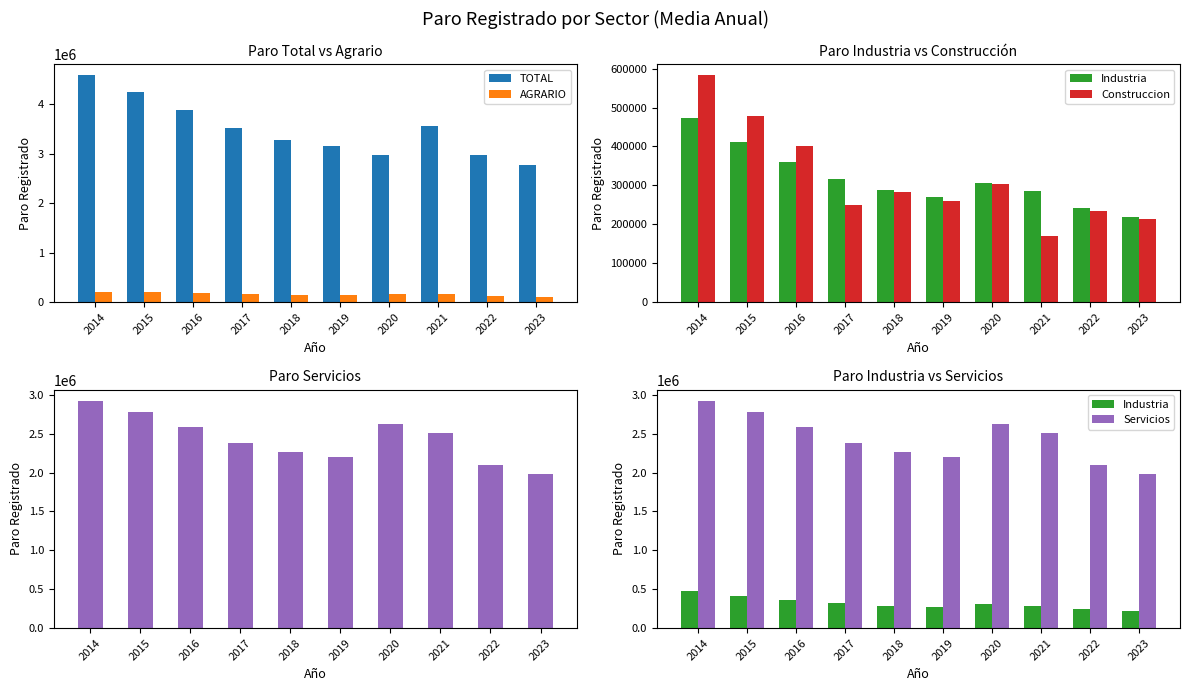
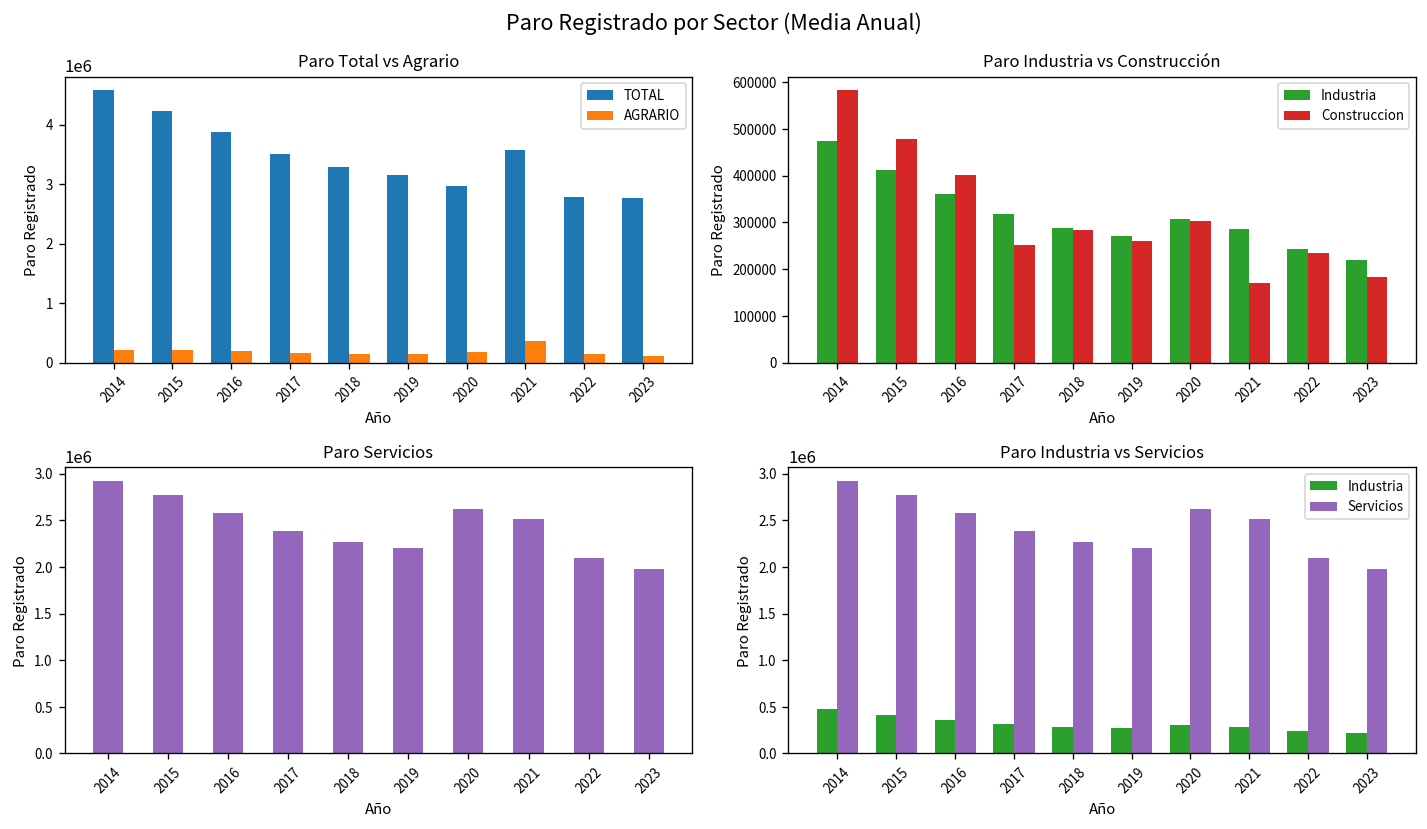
  {
    "Paro Total vs Agrario": {
      "TOTAL": {
        "2014": 4600000,
        "2015": 4200000,
        "2016": 3900000,
        "2017": 3500000,
        "2018": 3300000,
        "2019": 3100000,
        "2020": 3000000,
        "2021": 3600000,
-       "2022": 3000000,
+       "2022": 2800000,
        "2023": 2800000
      },
      "AGRARIO": {
        "2014": 200000,
        "2015": 200000,
        "2016": 200000,
        "2017": 200000,
        "2018": 200000,
        "2019": 100000,
        "2020": 200000,
-       "2021": 200000,
+       "2021": 400000,
        "2022": 100000,
        "2023": 100000
      }
    },
    "Paro Industria vs Construcción": {
      "Industria": {
        "2014": 470000,
        "2015": 410000,
        "2016": 360000,
        "2017": 320000,
        "2018": 290000,
        "2019": 270000,
        "2020": 310000,
        "2021": 290000,
        "2022": 240000,
        "2023": 220000
      },
      "Construccion": {
        "2014": 580000,
        "2015": 480000,
        "2016": 400000,
        "2017": 250000,
        "2018": 280000,
        "2019": 260000,
        "2020": 300000,
        "2021": 170000,
        "2022": 230000,
-       "2023": 210000
+       "2023": 180000
      }
    },
    "Paro Servicios": {
      "2014": 2900000,
      "2015": 2800000,
      "2016": 2600000,
      "2017": 2400000,
      "2018": 2300000,
      "2019": 2200000,
      "2020": 2600000,
      "2021": 2500000,
      "2022": 2100000,
      "2023": 2000000
    },
    "Paro Industria vs Servicios": {
      "Industria": {
        "2014": 500000,
        "2015": 400000,
        "2016": 400000,
        "2017": 300000,
        "2018": 300000,
        "2019": 300000,
        "2020": 300000,
        "2021": 300000,
        "2022": 200000,
        "2023": 200000
      },
      "Servicios": {
        "2014": 2900000,
        "2015": 2800000,
        "2016": 2600000,
        "2017": 2400000,
        "2018": 2300000,
        "2019": 2200000,
        "2020": 2600000,
        "2021": 2500000,
        "2022": 2100000,
        "2023": 2000000
      }
    }
  }
